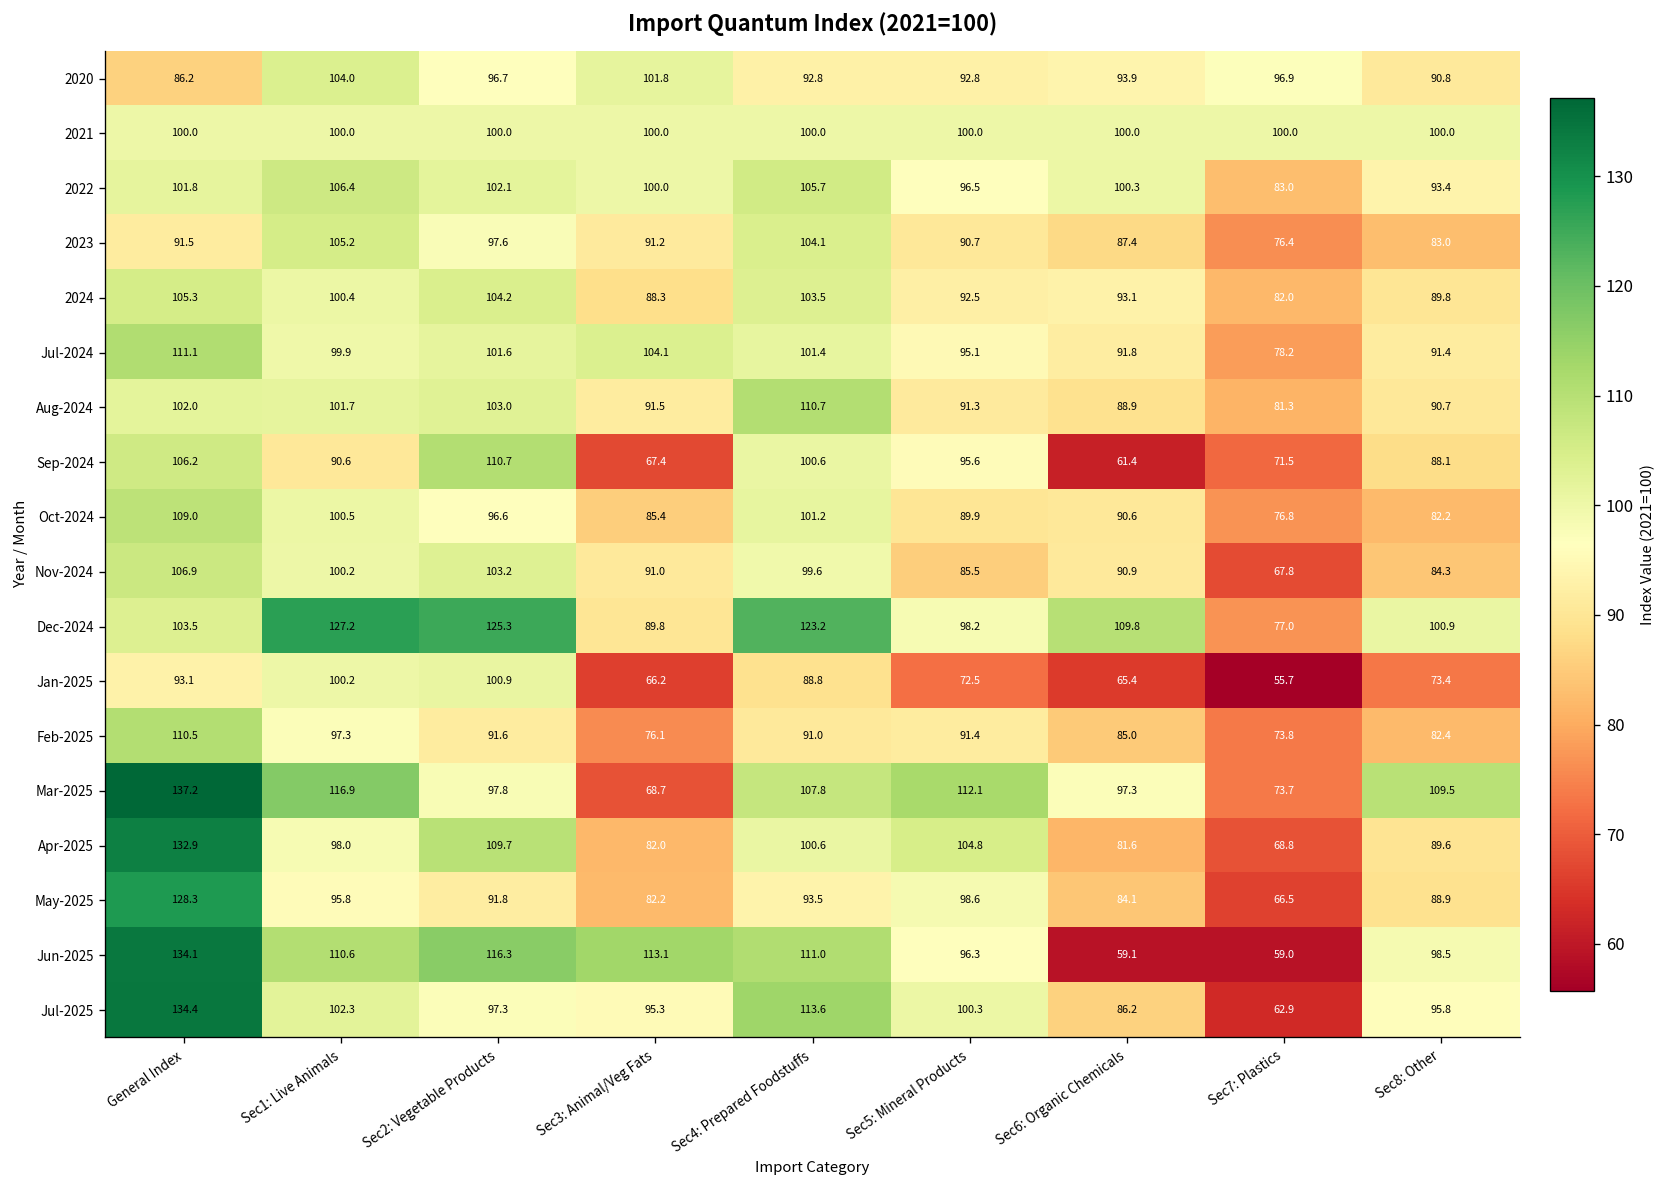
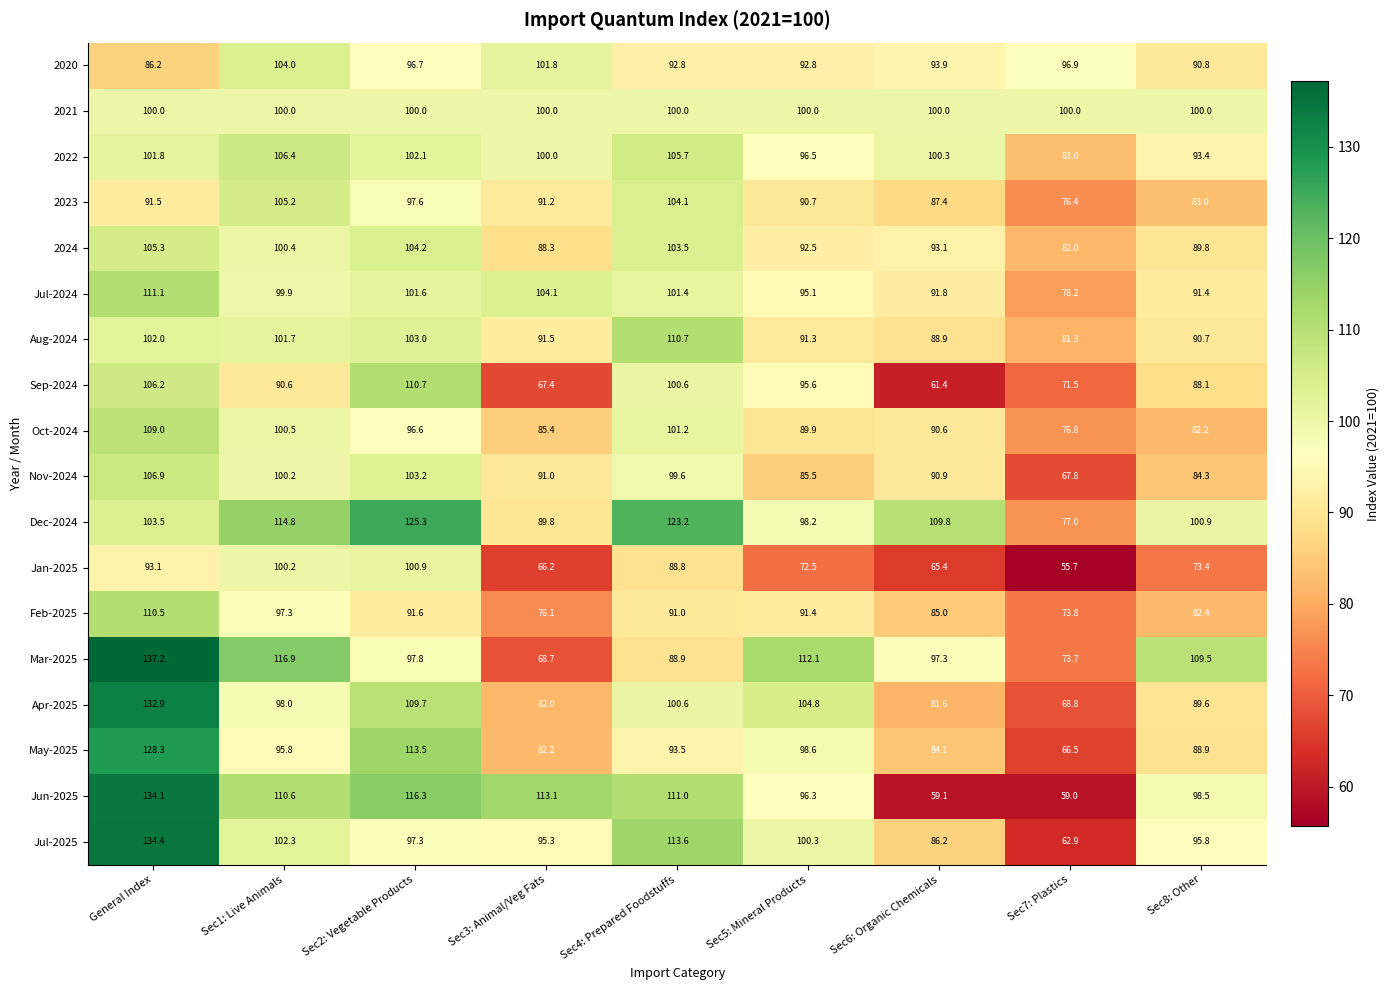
  {
    "2020": {
      "General Index": 86.2,
      "Sec1: Live Animals": 104.0,
      "Sec2: Vegetable Products": 96.7,
      "Sec3: Animal/Veg Fats": 101.8,
      "Sec4: Prepared Foodstuffs": 92.8,
      "Sec5: Mineral Products": 92.8,
      "Sec6: Organic Chemicals": 93.9,
      "Sec7: Plastics": 96.9,
      "Sec8: Other": 90.8
    },
    "2021": {
      "General Index": 100.0,
      "Sec1: Live Animals": 100.0,
      "Sec2: Vegetable Products": 100.0,
      "Sec3: Animal/Veg Fats": 100.0,
      "Sec4: Prepared Foodstuffs": 100.0,
      "Sec5: Mineral Products": 100.0,
      "Sec6: Organic Chemicals": 100.0,
      "Sec7: Plastics": 100.0,
      "Sec8: Other": 100.0
    },
    "2022": {
      "General Index": 101.8,
      "Sec1: Live Animals": 106.4,
      "Sec2: Vegetable Products": 102.1,
      "Sec3: Animal/Veg Fats": 100.0,
      "Sec4: Prepared Foodstuffs": 105.7,
      "Sec5: Mineral Products": 96.5,
      "Sec6: Organic Chemicals": 100.3,
      "Sec7: Plastics": 83.0,
      "Sec8: Other": 93.4
    },
    "2023": {
      "General Index": 91.5,
      "Sec1: Live Animals": 105.2,
      "Sec2: Vegetable Products": 97.6,
      "Sec3: Animal/Veg Fats": 91.2,
      "Sec4: Prepared Foodstuffs": 104.1,
      "Sec5: Mineral Products": 90.7,
      "Sec6: Organic Chemicals": 87.4,
      "Sec7: Plastics": 76.4,
      "Sec8: Other": 83.0
    },
    "2024": {
      "General Index": 105.3,
      "Sec1: Live Animals": 100.4,
      "Sec2: Vegetable Products": 104.2,
      "Sec3: Animal/Veg Fats": 88.3,
      "Sec4: Prepared Foodstuffs": 103.5,
      "Sec5: Mineral Products": 92.5,
      "Sec6: Organic Chemicals": 93.1,
      "Sec7: Plastics": 82.0,
      "Sec8: Other": 89.8
    },
    "Jul-2024": {
      "General Index": 111.1,
      "Sec1: Live Animals": 99.9,
      "Sec2: Vegetable Products": 101.6,
      "Sec3: Animal/Veg Fats": 104.1,
      "Sec4: Prepared Foodstuffs": 101.4,
      "Sec5: Mineral Products": 95.1,
      "Sec6: Organic Chemicals": 91.8,
      "Sec7: Plastics": 78.2,
      "Sec8: Other": 91.4
    },
    "Aug-2024": {
      "General Index": 102.0,
      "Sec1: Live Animals": 101.7,
      "Sec2: Vegetable Products": 103.0,
      "Sec3: Animal/Veg Fats": 91.5,
      "Sec4: Prepared Foodstuffs": 110.7,
      "Sec5: Mineral Products": 91.3,
      "Sec6: Organic Chemicals": 88.9,
      "Sec7: Plastics": 81.3,
      "Sec8: Other": 90.7
    },
    "Sep-2024": {
      "General Index": 106.2,
      "Sec1: Live Animals": 90.6,
      "Sec2: Vegetable Products": 110.7,
      "Sec3: Animal/Veg Fats": 67.4,
      "Sec4: Prepared Foodstuffs": 100.6,
      "Sec5: Mineral Products": 95.6,
      "Sec6: Organic Chemicals": 61.4,
      "Sec7: Plastics": 71.5,
      "Sec8: Other": 88.1
    },
    "Oct-2024": {
      "General Index": 109.0,
      "Sec1: Live Animals": 100.5,
      "Sec2: Vegetable Products": 96.6,
      "Sec3: Animal/Veg Fats": 85.4,
      "Sec4: Prepared Foodstuffs": 101.2,
      "Sec5: Mineral Products": 89.9,
      "Sec6: Organic Chemicals": 90.6,
      "Sec7: Plastics": 76.8,
      "Sec8: Other": 82.2
    },
    "Nov-2024": {
      "General Index": 106.9,
      "Sec1: Live Animals": 100.2,
      "Sec2: Vegetable Products": 103.2,
      "Sec3: Animal/Veg Fats": 91.0,
      "Sec4: Prepared Foodstuffs": 99.6,
      "Sec5: Mineral Products": 85.5,
      "Sec6: Organic Chemicals": 90.9,
      "Sec7: Plastics": 67.8,
      "Sec8: Other": 84.3
    },
    "Dec-2024": {
      "General Index": 103.5,
-     "Sec1: Live Animals": 127.2,
+     "Sec1: Live Animals": 114.8,
      "Sec2: Vegetable Products": 125.3,
      "Sec3: Animal/Veg Fats": 89.8,
      "Sec4: Prepared Foodstuffs": 123.2,
      "Sec5: Mineral Products": 98.2,
      "Sec6: Organic Chemicals": 109.8,
      "Sec7: Plastics": 77.0,
      "Sec8: Other": 100.9
    },
    "Jan-2025": {
      "General Index": 93.1,
      "Sec1: Live Animals": 100.2,
      "Sec2: Vegetable Products": 100.9,
      "Sec3: Animal/Veg Fats": 66.2,
      "Sec4: Prepared Foodstuffs": 88.8,
      "Sec5: Mineral Products": 72.5,
      "Sec6: Organic Chemicals": 65.4,
      "Sec7: Plastics": 55.7,
      "Sec8: Other": 73.4
    },
    "Feb-2025": {
      "General Index": 110.5,
      "Sec1: Live Animals": 97.3,
      "Sec2: Vegetable Products": 91.6,
      "Sec3: Animal/Veg Fats": 76.1,
      "Sec4: Prepared Foodstuffs": 91.0,
      "Sec5: Mineral Products": 91.4,
      "Sec6: Organic Chemicals": 85.0,
      "Sec7: Plastics": 73.8,
      "Sec8: Other": 82.4
    },
    "Mar-2025": {
      "General Index": 137.2,
      "Sec1: Live Animals": 116.9,
      "Sec2: Vegetable Products": 97.8,
      "Sec3: Animal/Veg Fats": 68.7,
-     "Sec4: Prepared Foodstuffs": 107.8,
+     "Sec4: Prepared Foodstuffs": 88.9,
      "Sec5: Mineral Products": 112.1,
      "Sec6: Organic Chemicals": 97.3,
      "Sec7: Plastics": 73.7,
      "Sec8: Other": 109.5
    },
    "Apr-2025": {
      "General Index": 132.9,
      "Sec1: Live Animals": 98.0,
      "Sec2: Vegetable Products": 109.7,
      "Sec3: Animal/Veg Fats": 82.0,
      "Sec4: Prepared Foodstuffs": 100.6,
      "Sec5: Mineral Products": 104.8,
      "Sec6: Organic Chemicals": 81.6,
      "Sec7: Plastics": 68.8,
      "Sec8: Other": 89.6
    },
    "May-2025": {
      "General Index": 128.3,
      "Sec1: Live Animals": 95.8,
-     "Sec2: Vegetable Products": 91.8,
+     "Sec2: Vegetable Products": 113.5,
      "Sec3: Animal/Veg Fats": 82.2,
      "Sec4: Prepared Foodstuffs": 93.5,
      "Sec5: Mineral Products": 98.6,
      "Sec6: Organic Chemicals": 84.1,
      "Sec7: Plastics": 66.5,
      "Sec8: Other": 88.9
    },
    "Jun-2025": {
      "General Index": 134.1,
      "Sec1: Live Animals": 110.6,
      "Sec2: Vegetable Products": 116.3,
      "Sec3: Animal/Veg Fats": 113.1,
      "Sec4: Prepared Foodstuffs": 111.0,
      "Sec5: Mineral Products": 96.3,
      "Sec6: Organic Chemicals": 59.1,
      "Sec7: Plastics": 59.0,
      "Sec8: Other": 98.5
    },
    "Jul-2025": {
      "General Index": 134.4,
      "Sec1: Live Animals": 102.3,
      "Sec2: Vegetable Products": 97.3,
      "Sec3: Animal/Veg Fats": 95.3,
      "Sec4: Prepared Foodstuffs": 113.6,
      "Sec5: Mineral Products": 100.3,
      "Sec6: Organic Chemicals": 86.2,
      "Sec7: Plastics": 62.9,
      "Sec8: Other": 95.8
    }
  }
